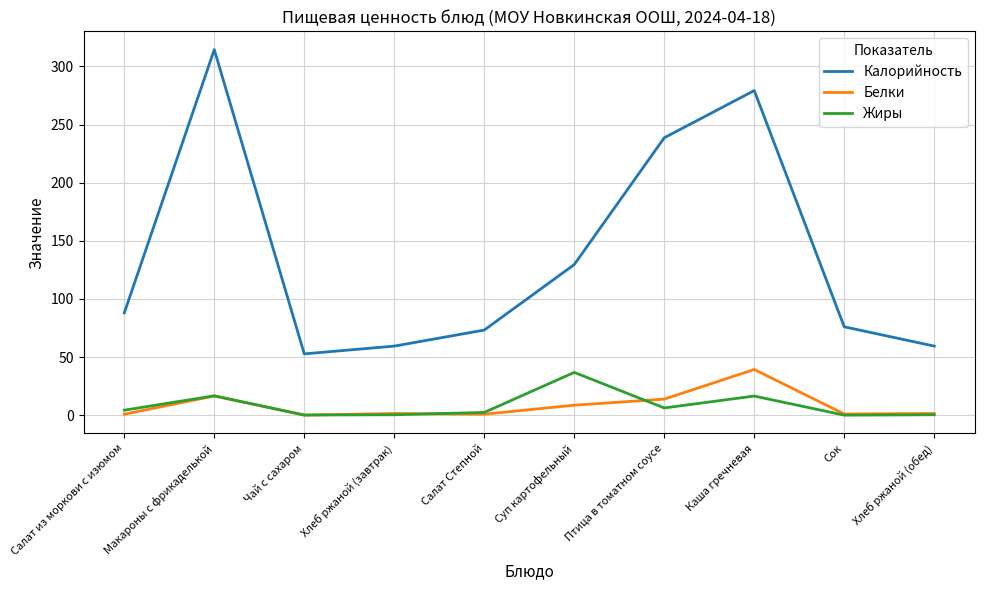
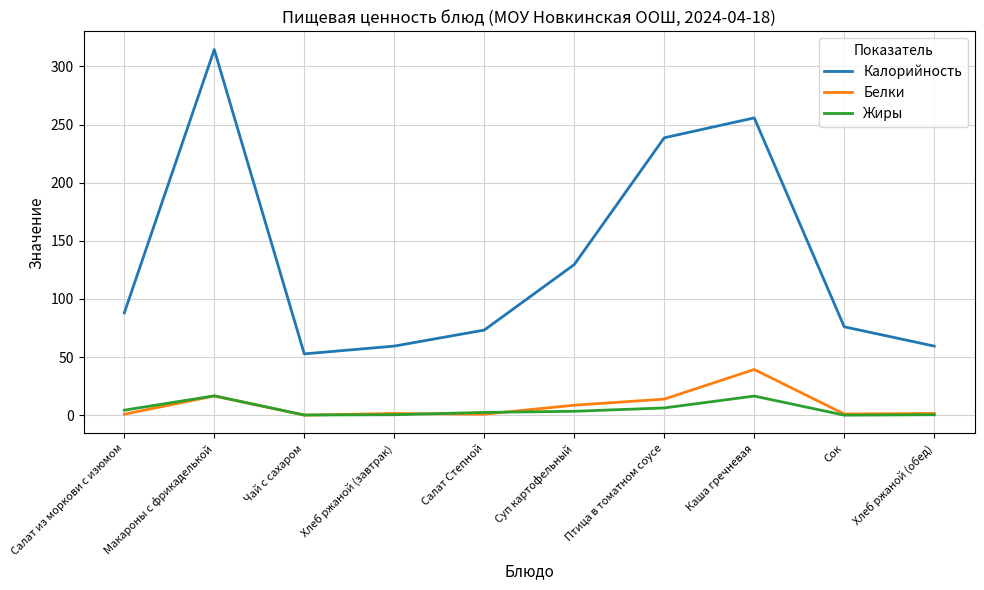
  {
    "Калорийность": {
      "Салат из моркови с изюмом": 88,
      "Макароны с фрикаделькой": 314,
      "Чай с сахаром": 53,
      "Хлеб ржаной (завтрак)": 59,
      "Салат Степной": 73,
      "Суп картофельный": 130,
      "Птица в томатном соусе": 239,
-     "Каша гречневая": 279,
+     "Каша гречневая": 256,
      "Сок": 76,
      "Хлеб ржаной (обед)": 59
    },
    "Белки": {
      "Салат из моркови с изюмом": 1,
      "Суп картофельный": 9,
      "Птица в томатном соусе": 14,
      "Каша гречневая": 39
    },
    "Жиры": {
      "Салат из моркови с изюмом": 4,
-     "Суп картофельный": 37,
+     "Суп картофельный": 3,
      "Птица в томатном соусе": 6,
      "Каша гречневая": 16
    }
  }
